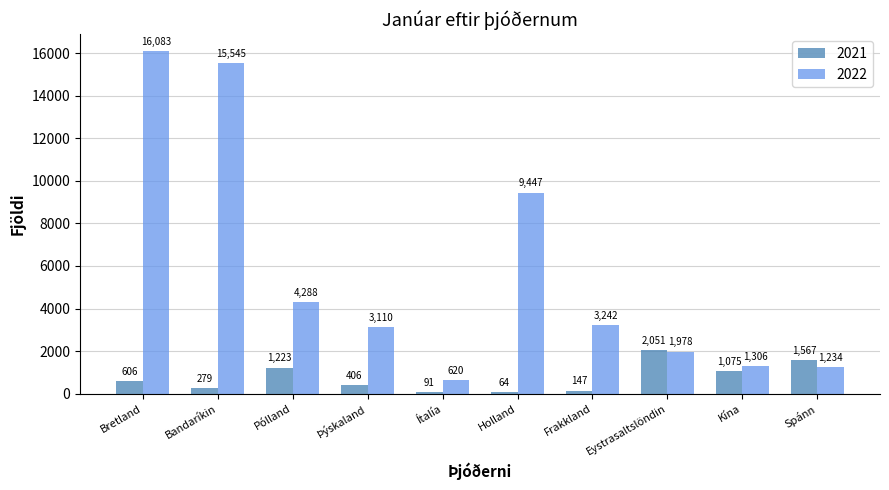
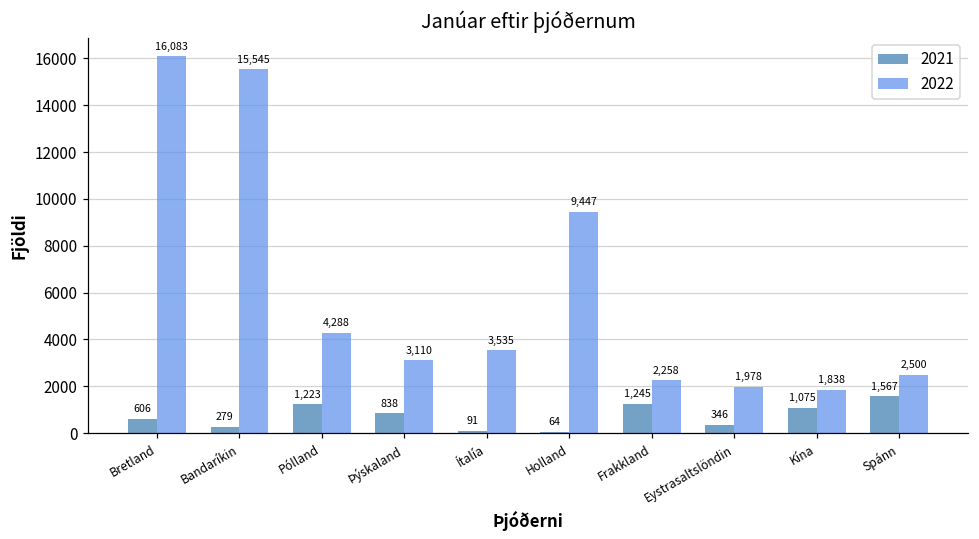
  {
    "2021": {
      "Bretland": "606",
      "Bandaríkin": "279",
      "Pólland": "1,223",
-     "Þýskaland": "406",
+     "Þýskaland": "838",
      "Ítalía": "91",
      "Holland": "64",
-     "Frakkland": "147",
-     "Eystrasaltslöndin": "2,051",
+     "Frakkland": "1,245",
+     "Eystrasaltslöndin": "346",
      "Kína": "1,075",
      "Spánn": "1,567"
    },
    "2022": {
      "Bretland": "16,083",
      "Bandaríkin": "15,545",
      "Pólland": "4,288",
      "Þýskaland": "3,110",
-     "Ítalía": "620",
+     "Ítalía": "3,535",
      "Holland": "9,447",
-     "Frakkland": "3,242",
+     "Frakkland": "2,258",
      "Eystrasaltslöndin": "1,978",
-     "Kína": "1,306",
-     "Spánn": "1,234"
+     "Kína": "1,838",
+     "Spánn": "2,500"
    }
  }
